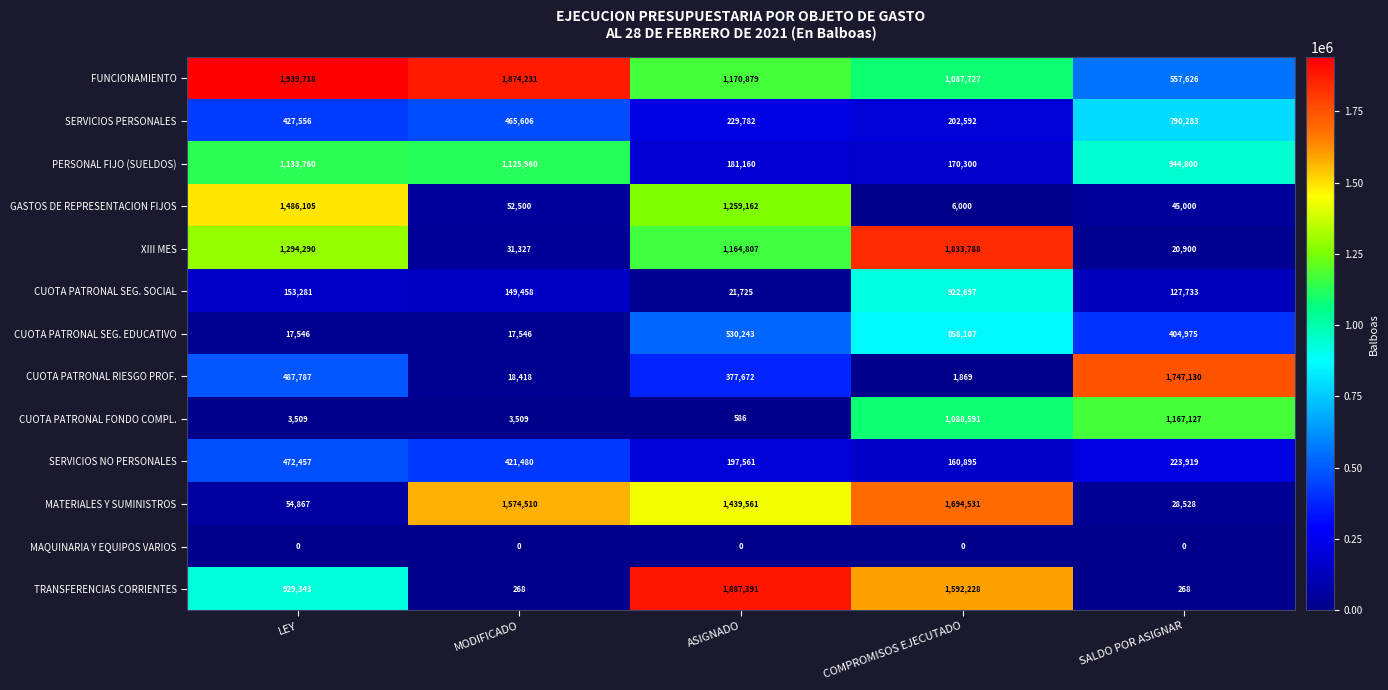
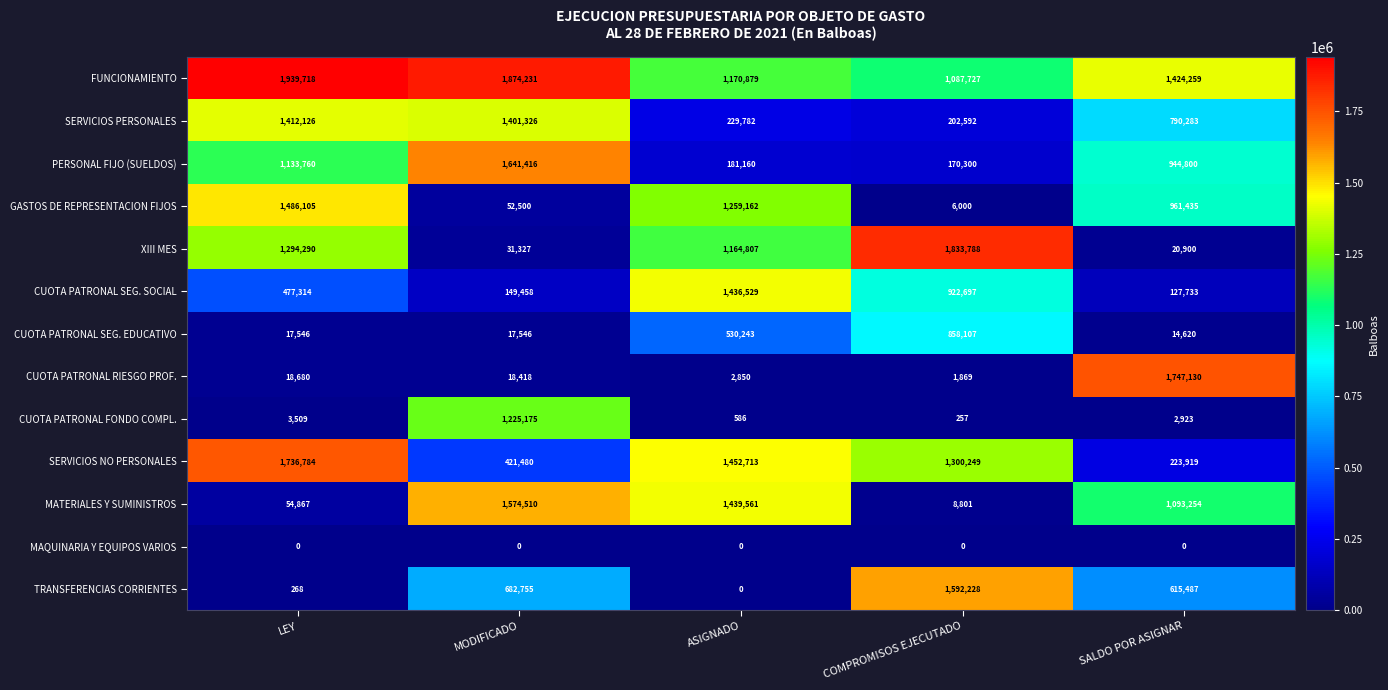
  {
    "FUNCIONAMIENTO": {
      "LEY": "1,939,718",
      "MODIFICADO": "1,874,231",
      "ASIGNADO": "1,170,879",
      "COMPROMISOS EJECUTADO": "1,087,727",
-     "SALDO POR ASIGNAR": "557,626"
+     "SALDO POR ASIGNAR": "1,424,259"
    },
    "SERVICIOS PERSONALES": {
-     "LEY": "427,556",
-     "MODIFICADO": "465,606",
+     "LEY": "1,412,126",
+     "MODIFICADO": "1,401,326",
      "ASIGNADO": "229,782",
      "COMPROMISOS EJECUTADO": "202,592",
      "SALDO POR ASIGNAR": "790,283"
    },
    "PERSONAL FIJO (SUELDOS)": {
      "LEY": "1,133,760",
-     "MODIFICADO": "1,125,960",
+     "MODIFICADO": "1,641,416",
      "ASIGNADO": "181,160",
      "COMPROMISOS EJECUTADO": "170,300",
      "SALDO POR ASIGNAR": "944,800"
    },
    "GASTOS DE REPRESENTACION FIJOS": {
      "LEY": "1,486,105",
      "MODIFICADO": "52,500",
      "ASIGNADO": "1,259,162",
      "COMPROMISOS EJECUTADO": "6,000",
-     "SALDO POR ASIGNAR": "45,000"
+     "SALDO POR ASIGNAR": "961,435"
    },
    "XIII MES": {
      "LEY": "1,294,290",
      "MODIFICADO": "31,327",
      "ASIGNADO": "1,164,807",
      "COMPROMISOS EJECUTADO": "1,833,788",
      "SALDO POR ASIGNAR": "20,900"
    },
    "CUOTA PATRONAL SEG. SOCIAL": {
-     "LEY": "153,281",
+     "LEY": "477,314",
      "MODIFICADO": "149,458",
-     "ASIGNADO": "21,725",
+     "ASIGNADO": "1,436,529",
      "COMPROMISOS EJECUTADO": "922,697",
      "SALDO POR ASIGNAR": "127,733"
    },
    "CUOTA PATRONAL SEG. EDUCATIVO": {
      "LEY": "17,546",
      "MODIFICADO": "17,546",
      "ASIGNADO": "530,243",
      "COMPROMISOS EJECUTADO": "858,107",
-     "SALDO POR ASIGNAR": "404,975"
+     "SALDO POR ASIGNAR": "14,620"
    },
    "CUOTA PATRONAL RIESGO PROF.": {
-     "LEY": "487,787",
+     "LEY": "18,680",
      "MODIFICADO": "18,418",
-     "ASIGNADO": "377,672",
+     "ASIGNADO": "2,850",
      "COMPROMISOS EJECUTADO": "1,869",
      "SALDO POR ASIGNAR": "1,747,130"
    },
    "CUOTA PATRONAL FONDO COMPL.": {
      "LEY": "3,509",
-     "MODIFICADO": "3,509",
+     "MODIFICADO": "1,225,175",
      "ASIGNADO": "586",
-     "COMPROMISOS EJECUTADO": "1,088,591",
-     "SALDO POR ASIGNAR": "1,167,127"
+     "COMPROMISOS EJECUTADO": "257",
+     "SALDO POR ASIGNAR": "2,923"
    },
    "SERVICIOS NO PERSONALES": {
-     "LEY": "472,457",
+     "LEY": "1,736,784",
      "MODIFICADO": "421,480",
-     "ASIGNADO": "197,561",
-     "COMPROMISOS EJECUTADO": "160,895",
+     "ASIGNADO": "1,452,713",
+     "COMPROMISOS EJECUTADO": "1,300,249",
      "SALDO POR ASIGNAR": "223,919"
    },
    "MATERIALES Y SUMINISTROS": {
      "LEY": "54,867",
      "MODIFICADO": "1,574,510",
      "ASIGNADO": "1,439,561",
-     "COMPROMISOS EJECUTADO": "1,694,531",
-     "SALDO POR ASIGNAR": "28,528"
+     "COMPROMISOS EJECUTADO": "8,801",
+     "SALDO POR ASIGNAR": "1,093,254"
    },
    "MAQUINARIA Y EQUIPOS VARIOS": {
      "LEY": "0",
      "MODIFICADO": "0",
      "ASIGNADO": "0",
      "COMPROMISOS EJECUTADO": "0",
      "SALDO POR ASIGNAR": "0"
    },
    "TRANSFERENCIAS CORRIENTES": {
-     "LEY": "929,343",
-     "MODIFICADO": "268",
-     "ASIGNADO": "1,887,391",
+     "LEY": "268",
+     "MODIFICADO": "682,755",
+     "ASIGNADO": "0",
      "COMPROMISOS EJECUTADO": "1,592,228",
-     "SALDO POR ASIGNAR": "268"
+     "SALDO POR ASIGNAR": "615,487"
    }
  }
